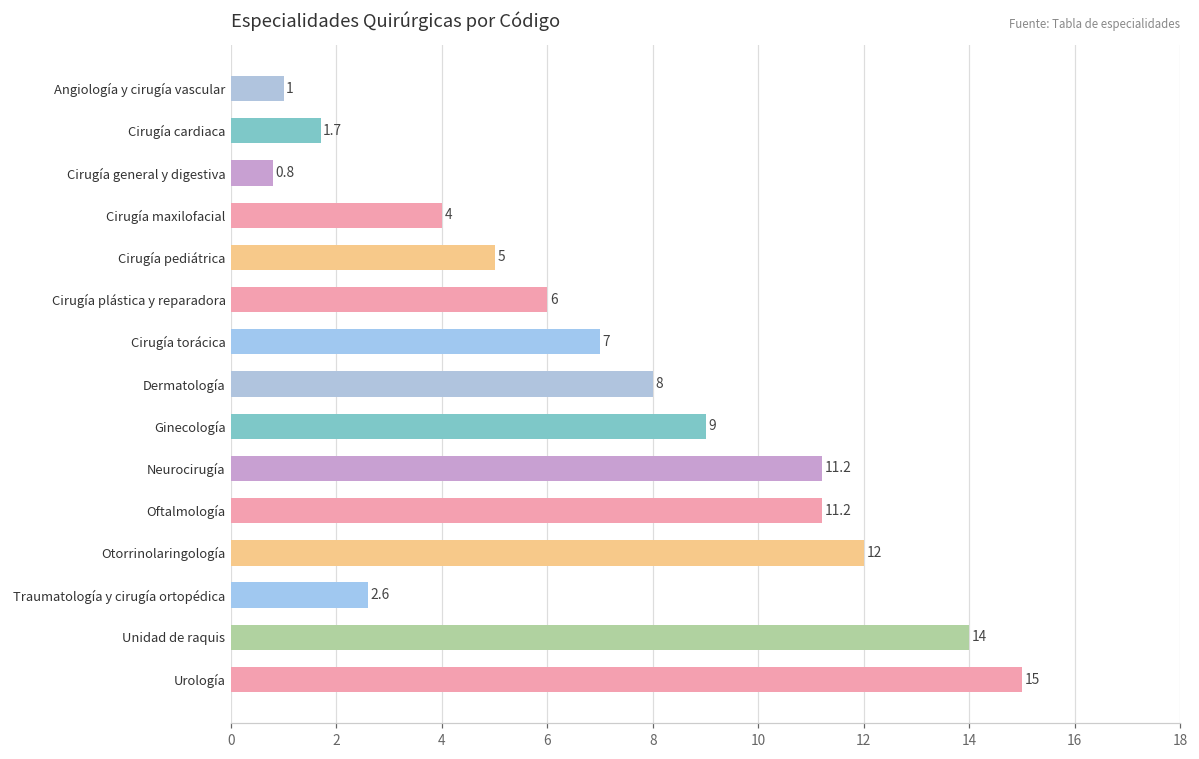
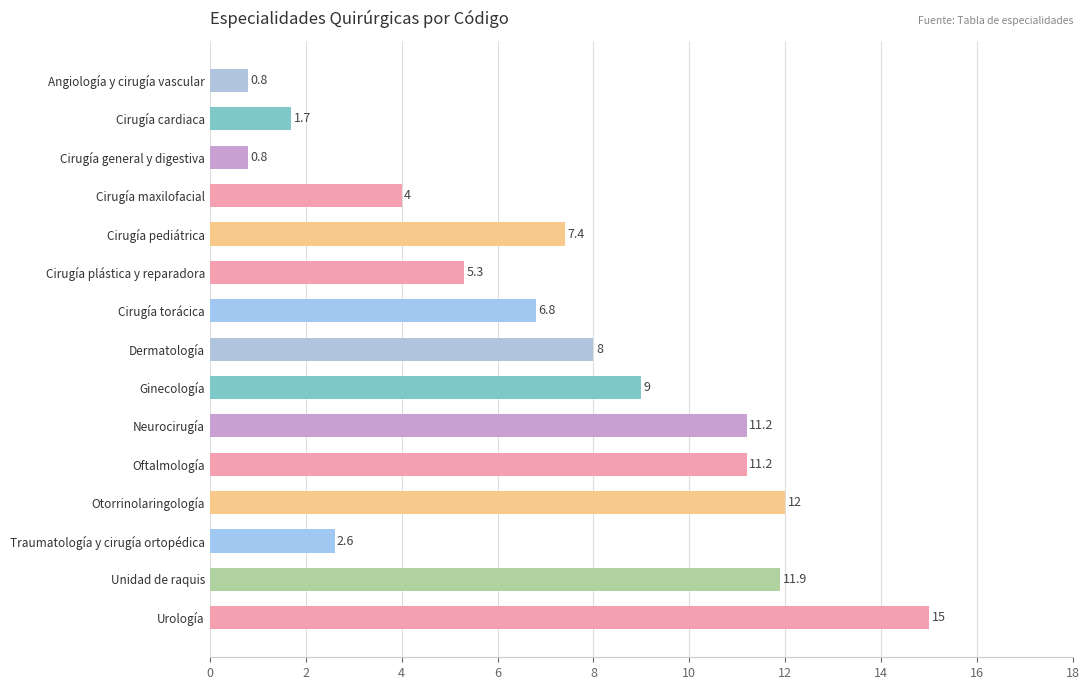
  {
-   "Angiología y cirugía vascular": 1,
+   "Angiología y cirugía vascular": 0.8,
    "Cirugía cardiaca": 1.7,
    "Cirugía general y digestiva": 0.8,
    "Cirugía maxilofacial": 4,
-   "Cirugía pediátrica": 5,
-   "Cirugía plástica y reparadora": 6,
-   "Cirugía torácica": 7,
+   "Cirugía pediátrica": 7.4,
+   "Cirugía plástica y reparadora": 5.3,
+   "Cirugía torácica": 6.8,
    "Dermatología": 8,
    "Ginecología": 9,
    "Neurocirugía": 11.2,
    "Oftalmología": 11.2,
    "Otorrinolaringología": 12,
    "Traumatología y cirugía ortopédica": 2.6,
-   "Unidad de raquis": 14,
+   "Unidad de raquis": 11.9,
    "Urología": 15
  }
